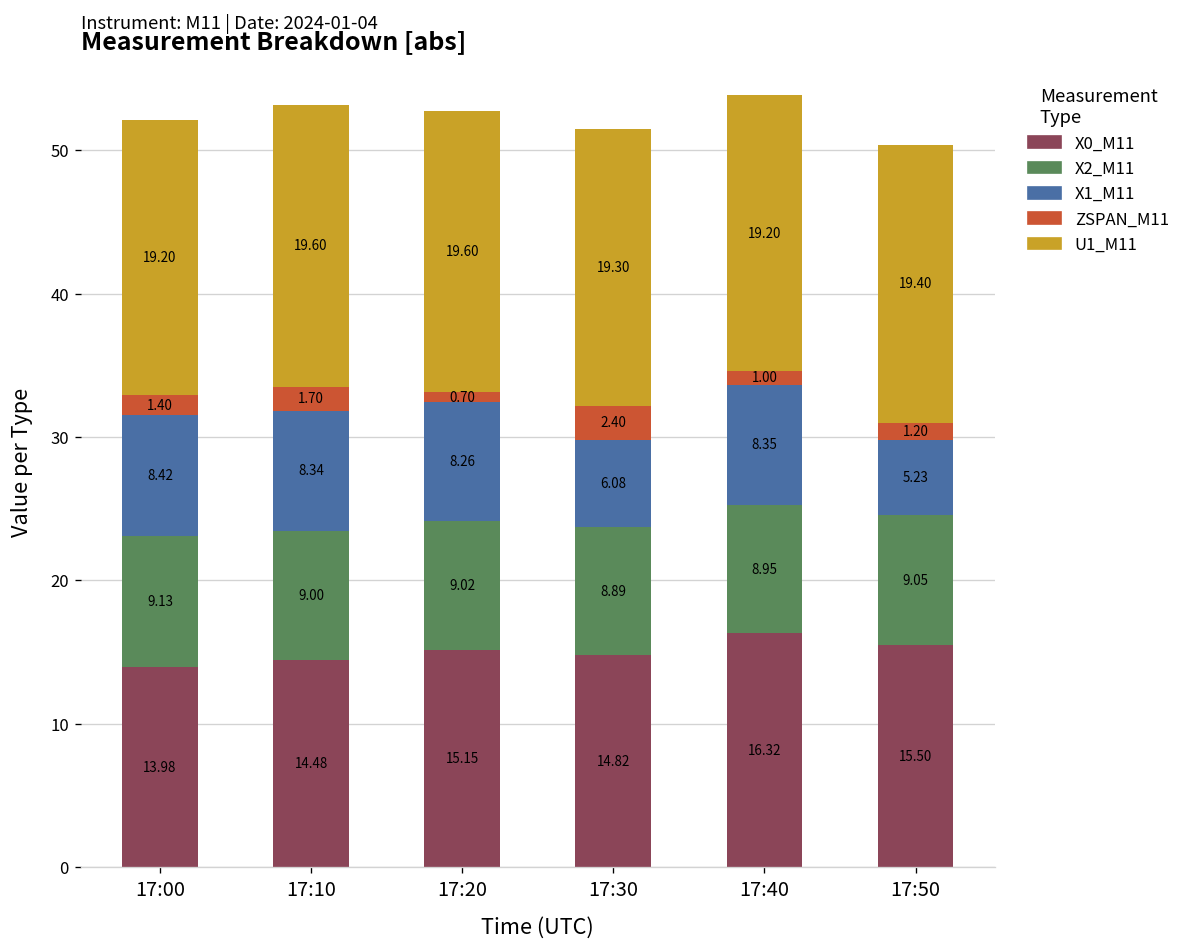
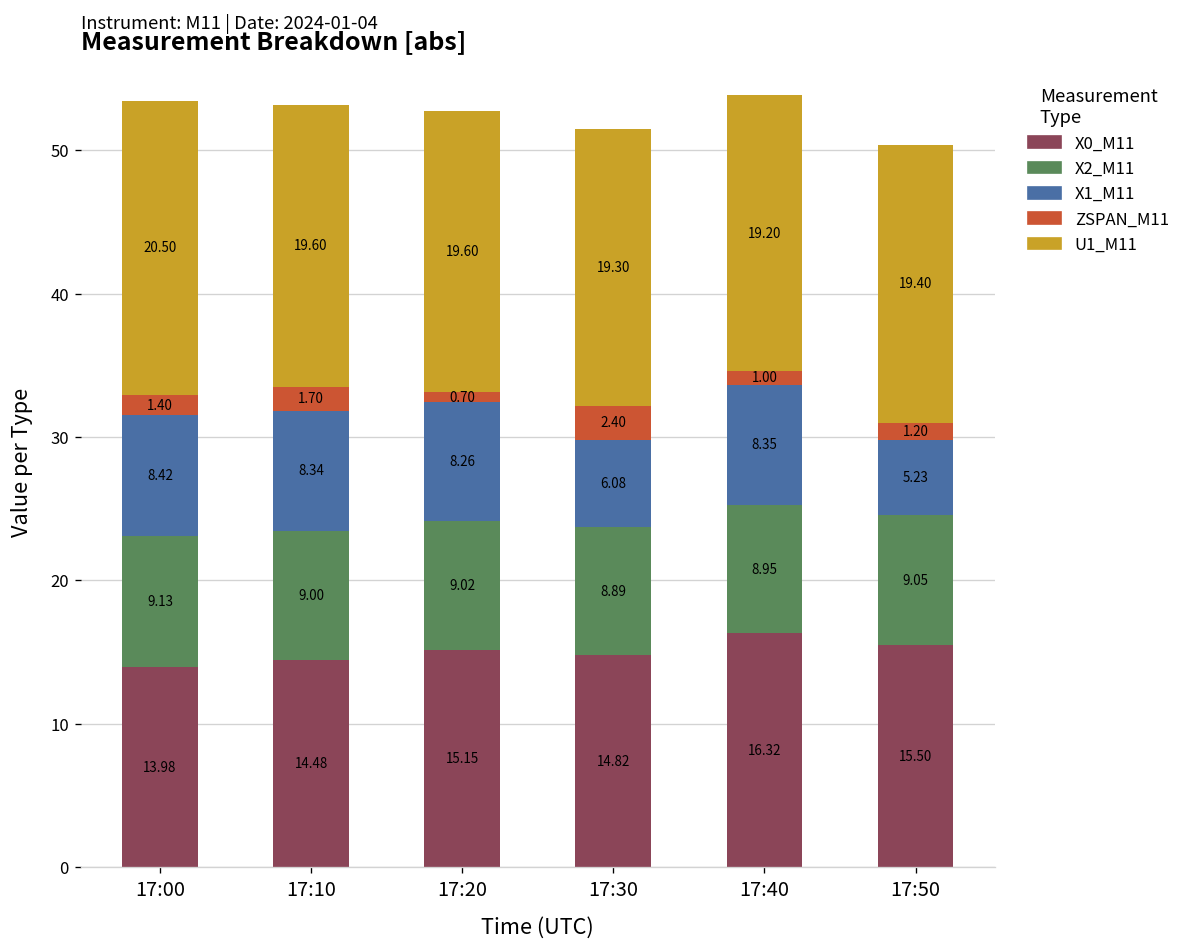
  {
    "X0_M11": {
      "17:00": 13.98,
      "17:10": 14.48,
      "17:20": 15.15,
      "17:30": 14.82,
      "17:40": 16.32,
      "17:50": 15.50
    },
    "X2_M11": {
      "17:00": 9.13,
      "17:10": 9.00,
      "17:20": 9.02,
      "17:30": 8.89,
      "17:40": 8.95,
      "17:50": 9.05
    },
    "X1_M11": {
      "17:00": 8.42,
      "17:10": 8.34,
      "17:20": 8.26,
      "17:30": 6.08,
      "17:40": 8.35,
      "17:50": 5.23
    },
    "ZSPAN_M11": {
      "17:00": 1.40,
      "17:10": 1.70,
      "17:20": 0.70,
      "17:30": 2.40,
      "17:40": 1.00,
      "17:50": 1.20
    },
    "U1_M11": {
-     "17:00": 19.20,
+     "17:00": 20.50,
      "17:10": 19.60,
      "17:20": 19.60,
      "17:30": 19.30,
      "17:40": 19.20,
      "17:50": 19.40
    }
  }
